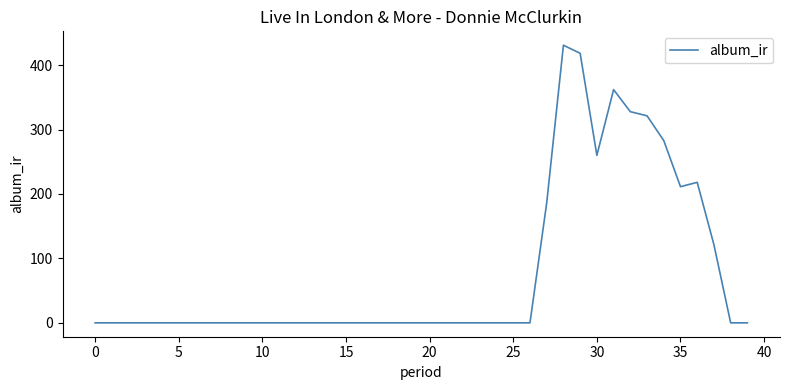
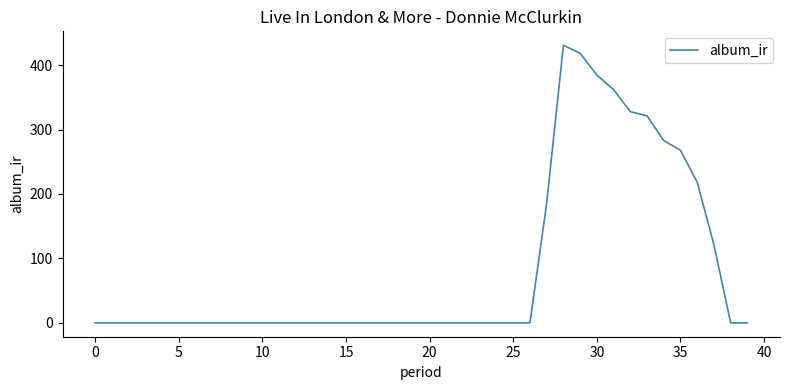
  {
    "0": 0,
    "5": 0,
    "10": 0,
    "15": 0,
    "20": 0,
    "25": 0,
-   "30": 260,
-   "35": 210
+   "30": 380,
+   "35": 270
  }
